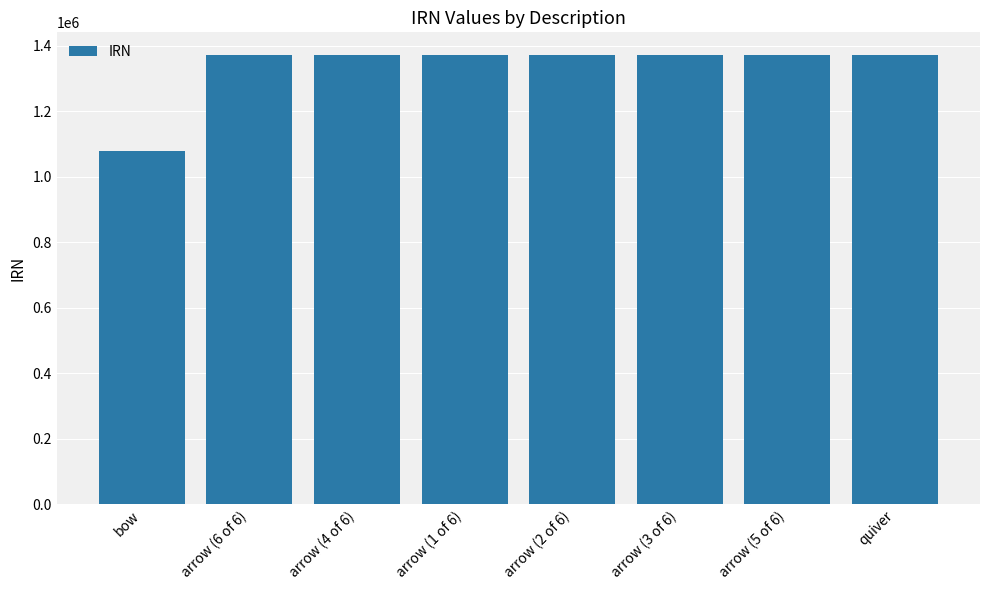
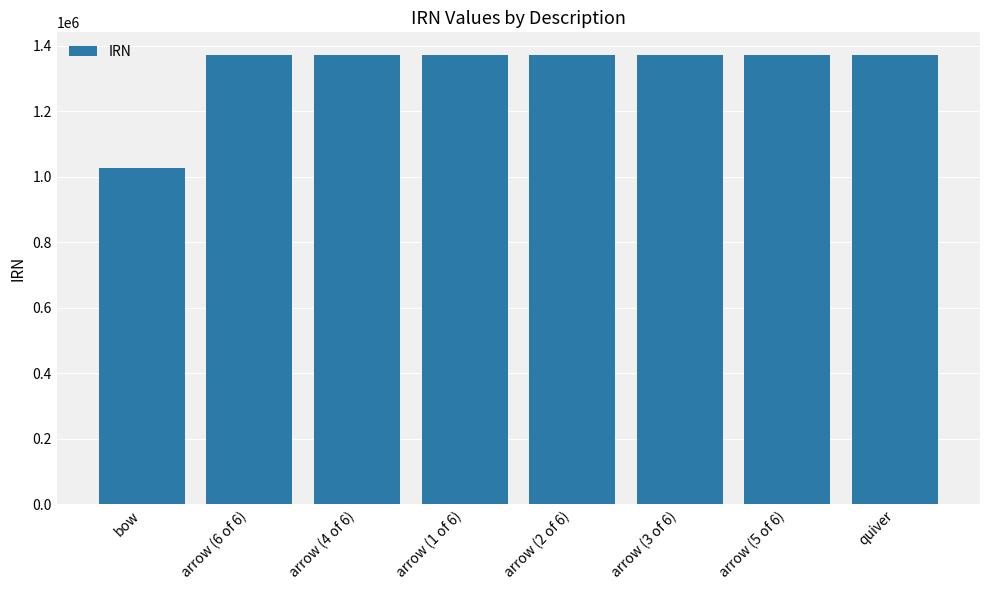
  {
-   "bow": 1080000,
+   "bow": 1030000,
    "arrow (6 of 6)": 1370000,
    "arrow (4 of 6)": 1370000,
    "arrow (1 of 6)": 1370000,
    "arrow (2 of 6)": 1370000,
    "arrow (3 of 6)": 1370000,
    "arrow (5 of 6)": 1370000,
    "quiver": 1370000
  }
